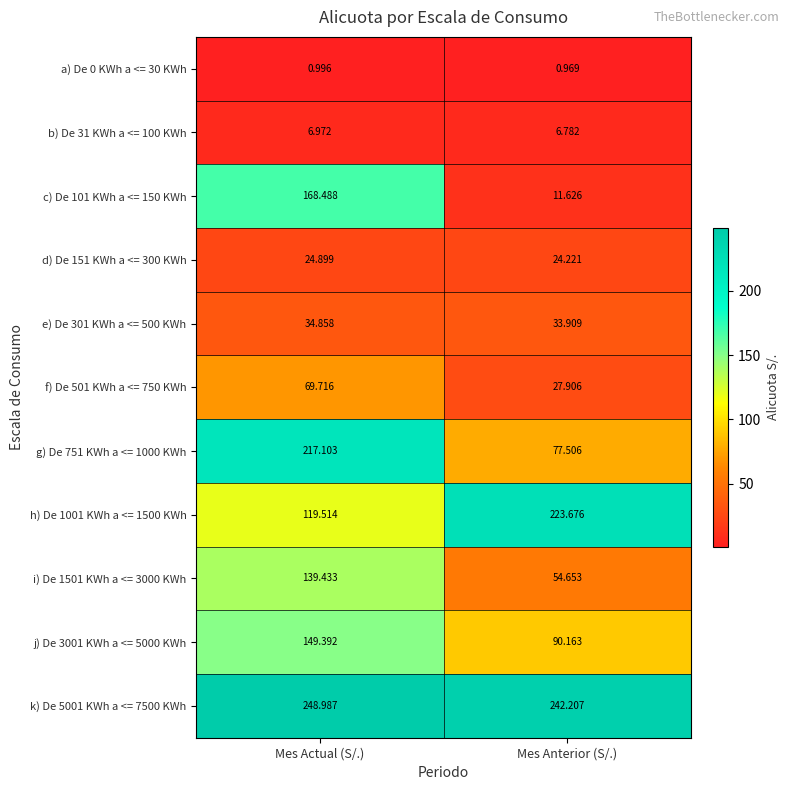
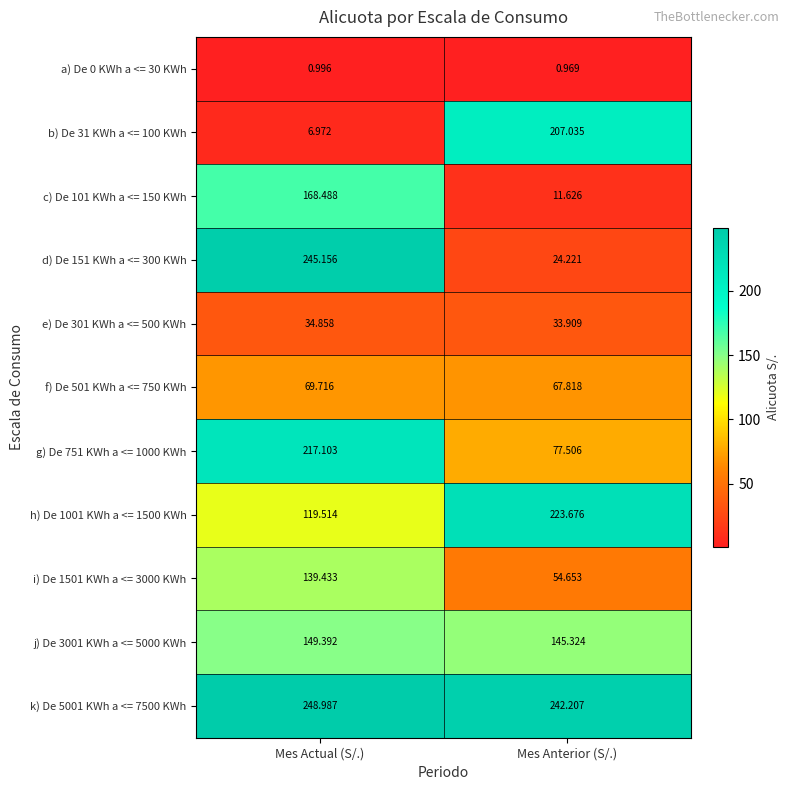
  {
    "a) De 0 KWh a <= 30 KWh": {
      "Mes Actual (S/.)": 0.996,
      "Mes Anterior (S/.)": 0.969
    },
    "b) De 31 KWh a <= 100 KWh": {
      "Mes Actual (S/.)": 6.972,
-     "Mes Anterior (S/.)": 6.782
+     "Mes Anterior (S/.)": 207.035
    },
    "c) De 101 KWh a <= 150 KWh": {
      "Mes Actual (S/.)": 168.488,
      "Mes Anterior (S/.)": 11.626
    },
    "d) De 151 KWh a <= 300 KWh": {
-     "Mes Actual (S/.)": 24.899,
+     "Mes Actual (S/.)": 245.156,
      "Mes Anterior (S/.)": 24.221
    },
    "e) De 301 KWh a <= 500 KWh": {
      "Mes Actual (S/.)": 34.858,
      "Mes Anterior (S/.)": 33.909
    },
    "f) De 501 KWh a <= 750 KWh": {
      "Mes Actual (S/.)": 69.716,
-     "Mes Anterior (S/.)": 27.906
+     "Mes Anterior (S/.)": 67.818
    },
    "g) De 751 KWh a <= 1000 KWh": {
      "Mes Actual (S/.)": 217.103,
      "Mes Anterior (S/.)": 77.506
    },
    "h) De 1001 KWh a <= 1500 KWh": {
      "Mes Actual (S/.)": 119.514,
      "Mes Anterior (S/.)": 223.676
    },
    "i) De 1501 KWh a <= 3000 KWh": {
      "Mes Actual (S/.)": 139.433,
      "Mes Anterior (S/.)": 54.653
    },
    "j) De 3001 KWh a <= 5000 KWh": {
      "Mes Actual (S/.)": 149.392,
-     "Mes Anterior (S/.)": 90.163
+     "Mes Anterior (S/.)": 145.324
    },
    "k) De 5001 KWh a <= 7500 KWh": {
      "Mes Actual (S/.)": 248.987,
      "Mes Anterior (S/.)": 242.207
    }
  }
